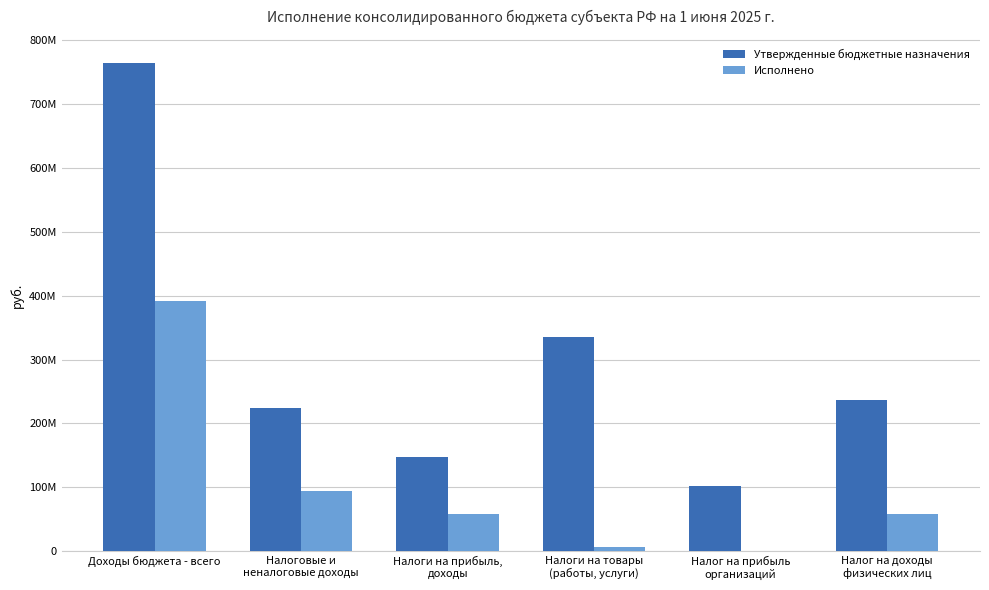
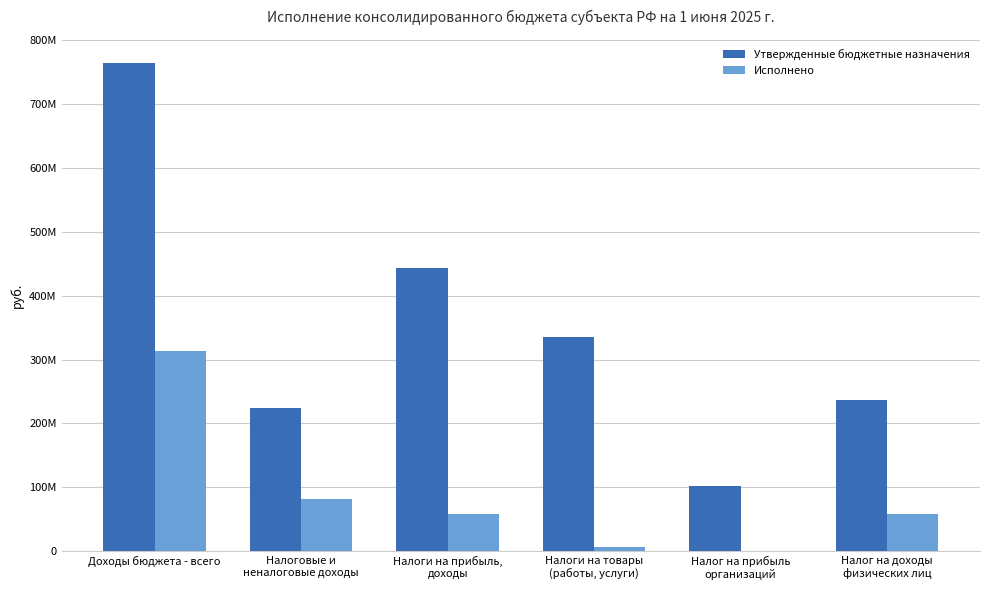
  {
    "Утвержденные бюджетные назначения": {
      "Доходы бюджета - всего": 760000000,
      "Налоговые и неналоговые доходы": 220000000,
-     "Налоги на прибыль, доходы": 150000000,
+     "Налоги на прибыль, доходы": 440000000,
      "Налоги на товары (работы, услуги)": 330000000,
      "Налог на прибыль организаций": 100000000,
      "Налог на доходы физических лиц": 240000000
    },
    "Исполнено": {
-     "Доходы бюджета - всего": 390000000,
-     "Налоговые и неналоговые доходы": 90000000,
+     "Доходы бюджета - всего": 310000000,
+     "Налоговые и неналоговые доходы": 80000000,
      "Налоги на прибыль, доходы": 60000000,
      "Налоги на товары (работы, услуги)": 10000000,
      "Налог на доходы физических лиц": 60000000
    }
  }
